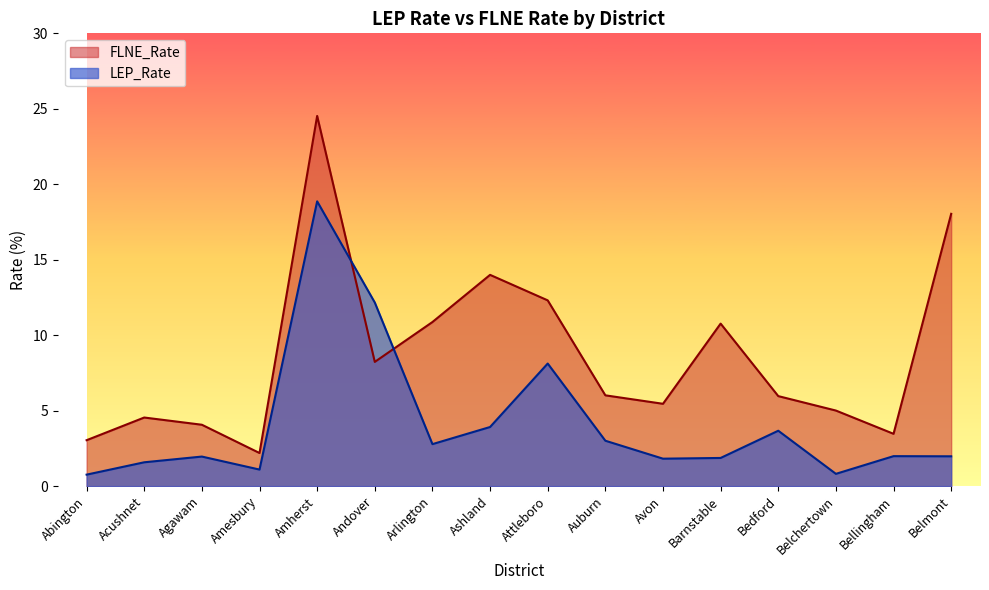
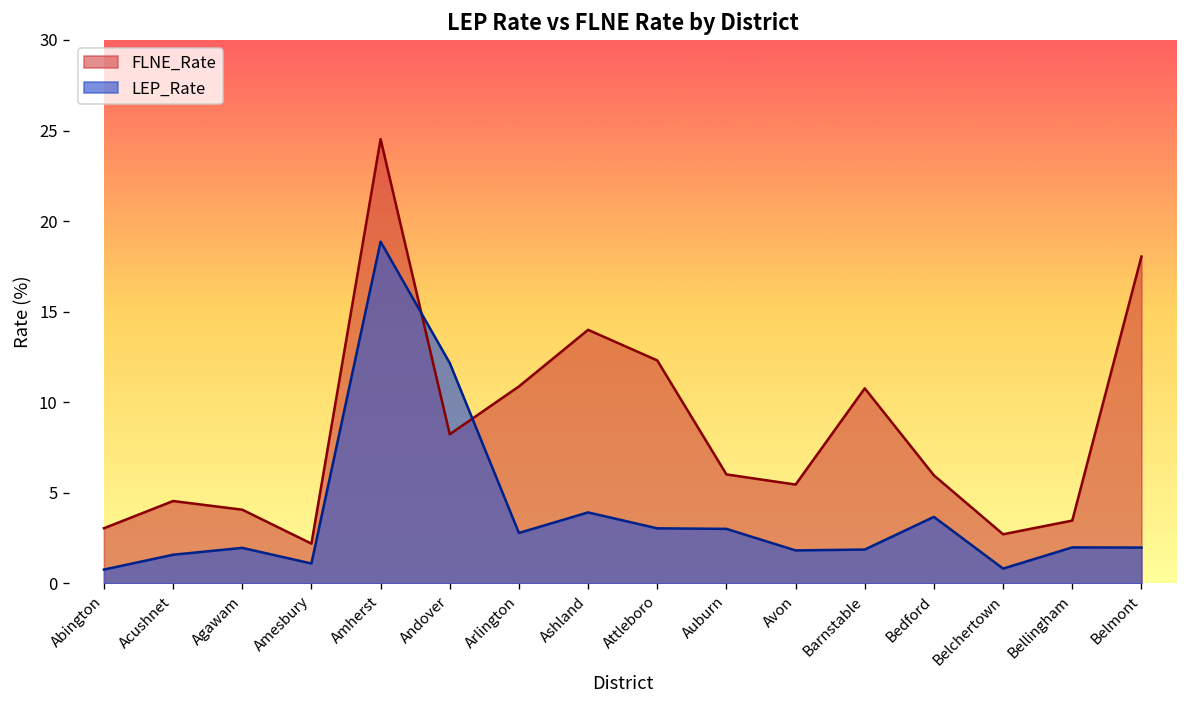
  {
    "FLNE_Rate": {
      "Abington": 3.0,
      "Acushnet": 4.5,
      "Agawam": 4.1,
      "Amesbury": 2.2,
      "Amherst": 24.5,
      "Andover": 8.2,
      "Arlington": 10.9,
      "Ashland": 14.0,
      "Attleboro": 12.3,
      "Auburn": 6.0,
      "Avon": 5.5,
      "Barnstable": 10.8,
      "Bedford": 6.0,
-     "Belchertown": 5.0,
+     "Belchertown": 2.7,
      "Bellingham": 3.5,
      "Belmont": 18.0
    },
    "LEP_Rate": {
      "Abington": 0.8,
      "Acushnet": 1.6,
      "Agawam": 2.0,
      "Amesbury": 1.1,
      "Amherst": 18.9,
      "Andover": 12.2,
      "Arlington": 2.8,
      "Ashland": 3.9,
-     "Attleboro": 8.1,
+     "Attleboro": 3.0,
      "Auburn": 3.0,
      "Avon": 1.8,
      "Barnstable": 1.9,
      "Bedford": 3.7,
      "Belchertown": 0.8,
      "Bellingham": 2.0,
      "Belmont": 2.0
    }
  }
